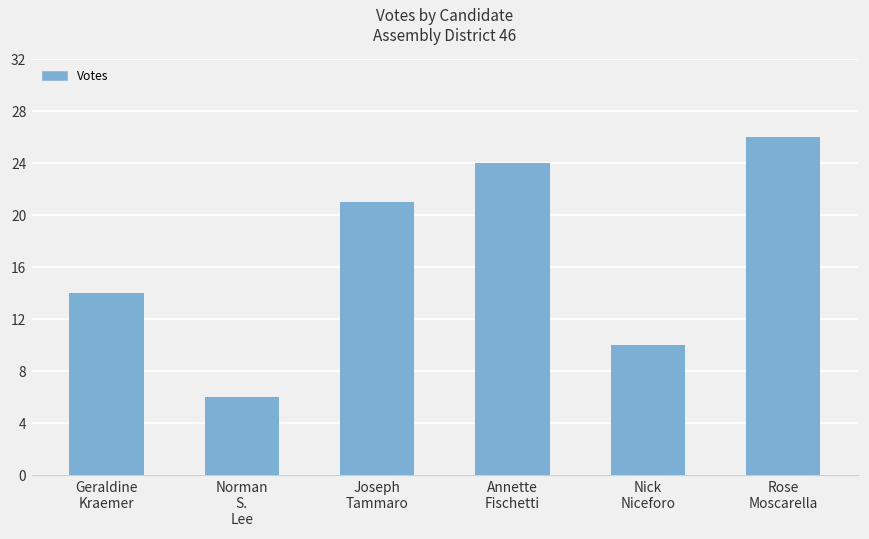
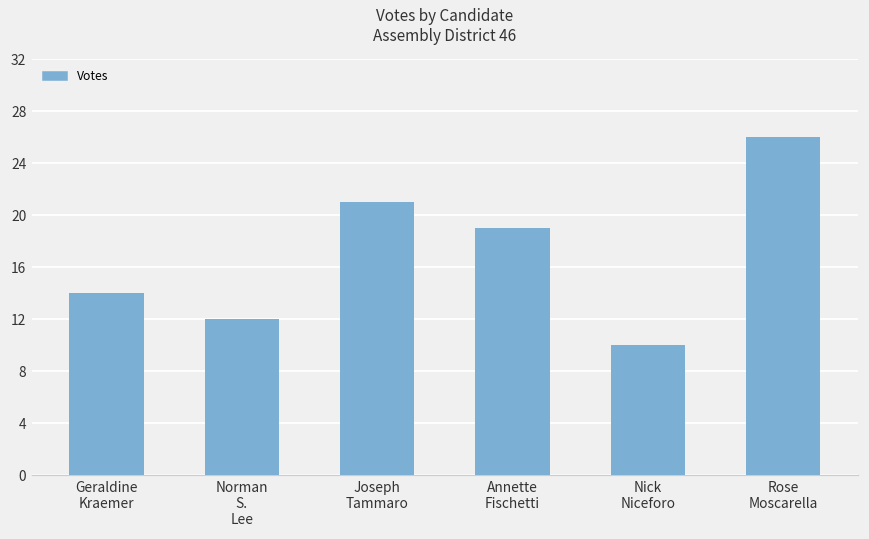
  {
    "Geraldine Kraemer": 14,
-   "Norman S. Lee": 6,
+   "Norman S. Lee": 12,
    "Joseph Tammaro": 21,
-   "Annette Fischetti": 24,
+   "Annette Fischetti": 19,
    "Nick Niceforo": 10,
    "Rose Moscarella": 26
  }
